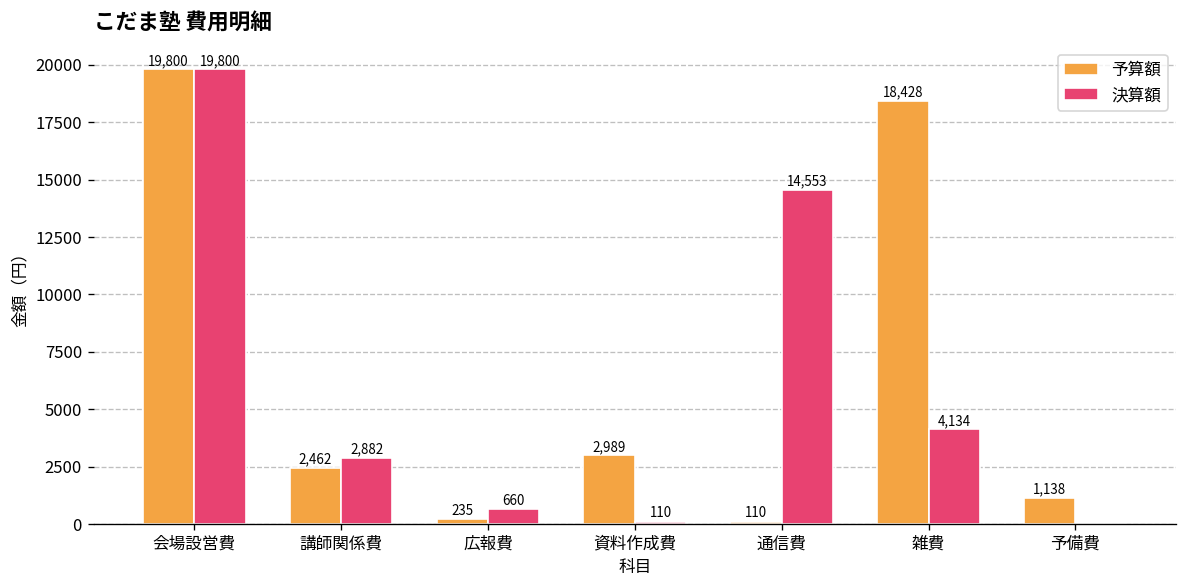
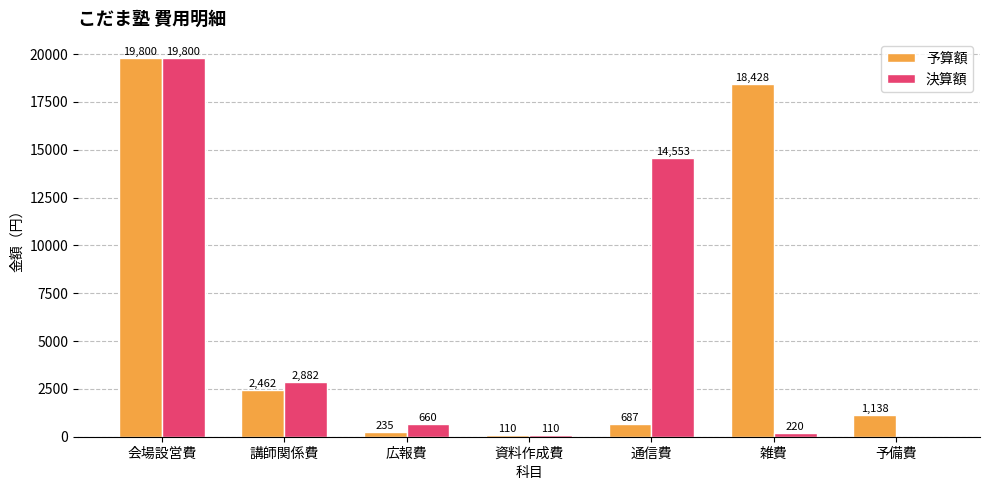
  {
    "予算額": {
      "会場設営費": "19,800",
      "講師関係費": "2,462",
      "広報費": "235",
-     "資料作成費": "2,989",
-     "通信費": "110",
+     "資料作成費": "110",
+     "通信費": "687",
      "雑費": "18,428",
      "予備費": "1,138"
    },
    "決算額": {
      "会場設営費": "19,800",
      "講師関係費": "2,882",
      "広報費": "660",
      "資料作成費": "110",
      "通信費": "14,553",
-     "雑費": "4,134"
+     "雑費": "220"
    }
  }
